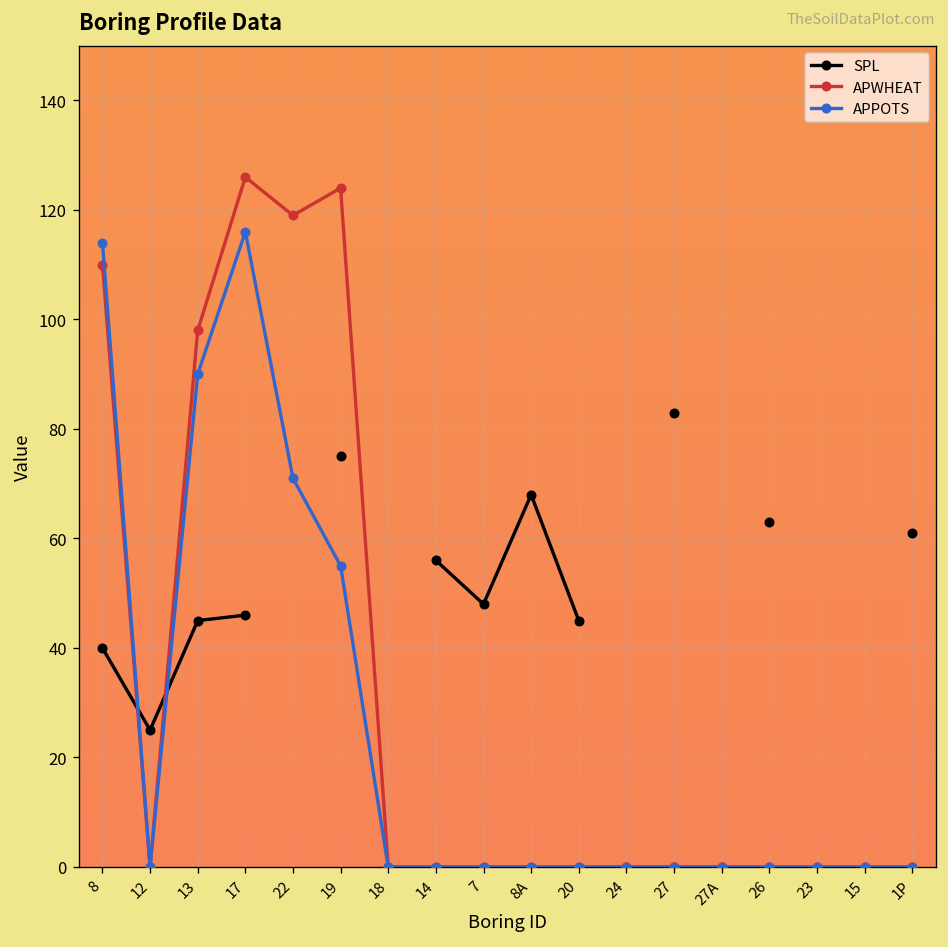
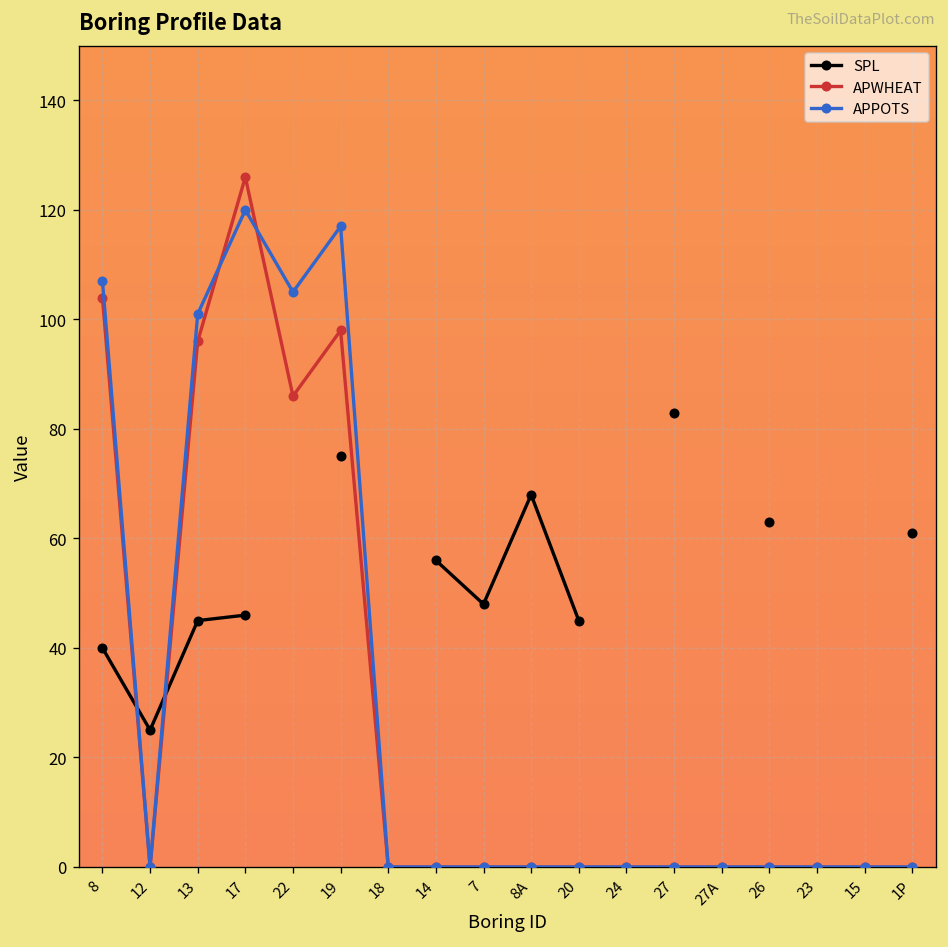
  {
    "SPL": {
      "8": 40,
      "12": 25,
      "13": 45,
      "17": 46,
      "19": 75,
      "14": 56,
      "7": 48,
      "8A": 68,
      "20": 45,
      "27": 83,
      "26": 63,
      "1P": 61
    },
    "APWHEAT": {
-     "8": 110,
-     "13": 98,
+     "8": 104,
+     "13": 96,
      "17": 126,
-     "22": 119,
-     "19": 124
+     "22": 86,
+     "19": 98
    },
    "APPOTS": {
-     "8": 114,
-     "13": 90,
-     "17": 116,
-     "22": 71,
-     "19": 55
+     "8": 107,
+     "13": 101,
+     "17": 120,
+     "22": 105,
+     "19": 117
    }
  }
